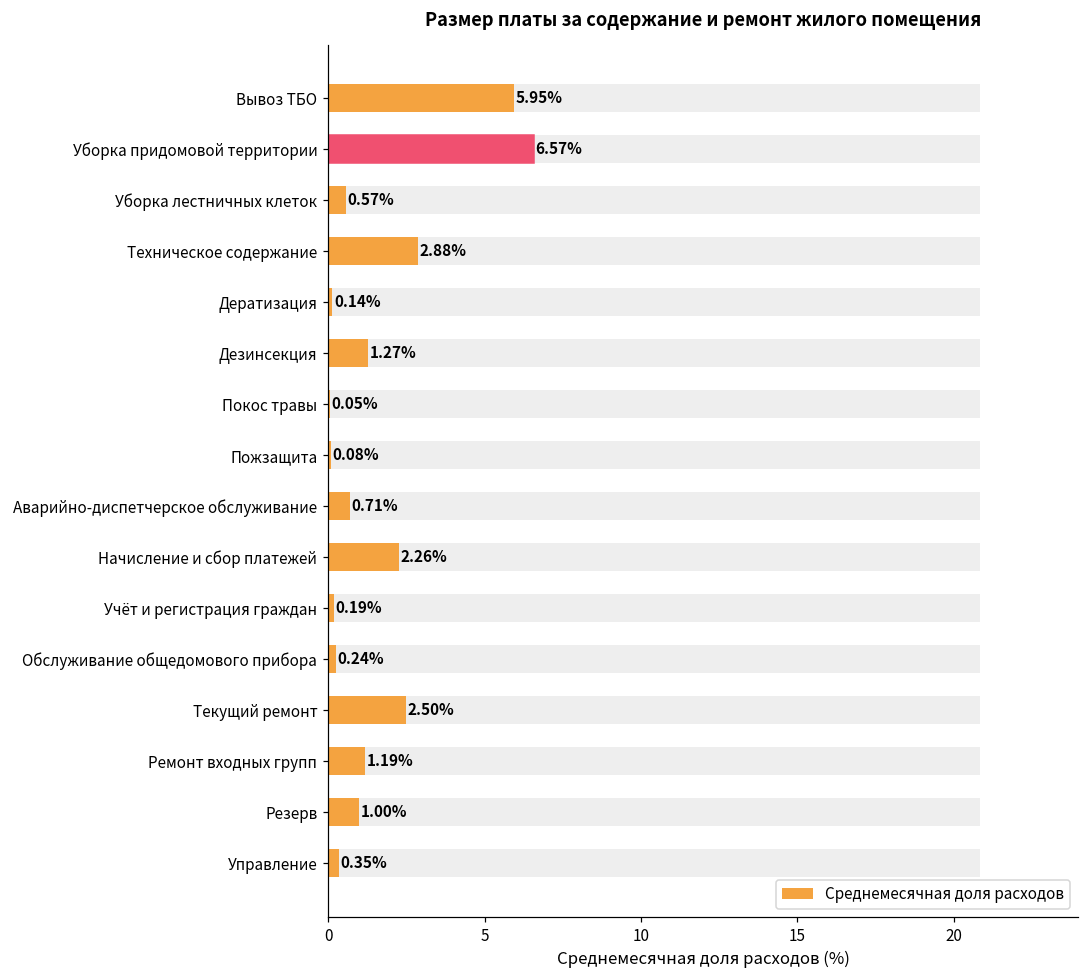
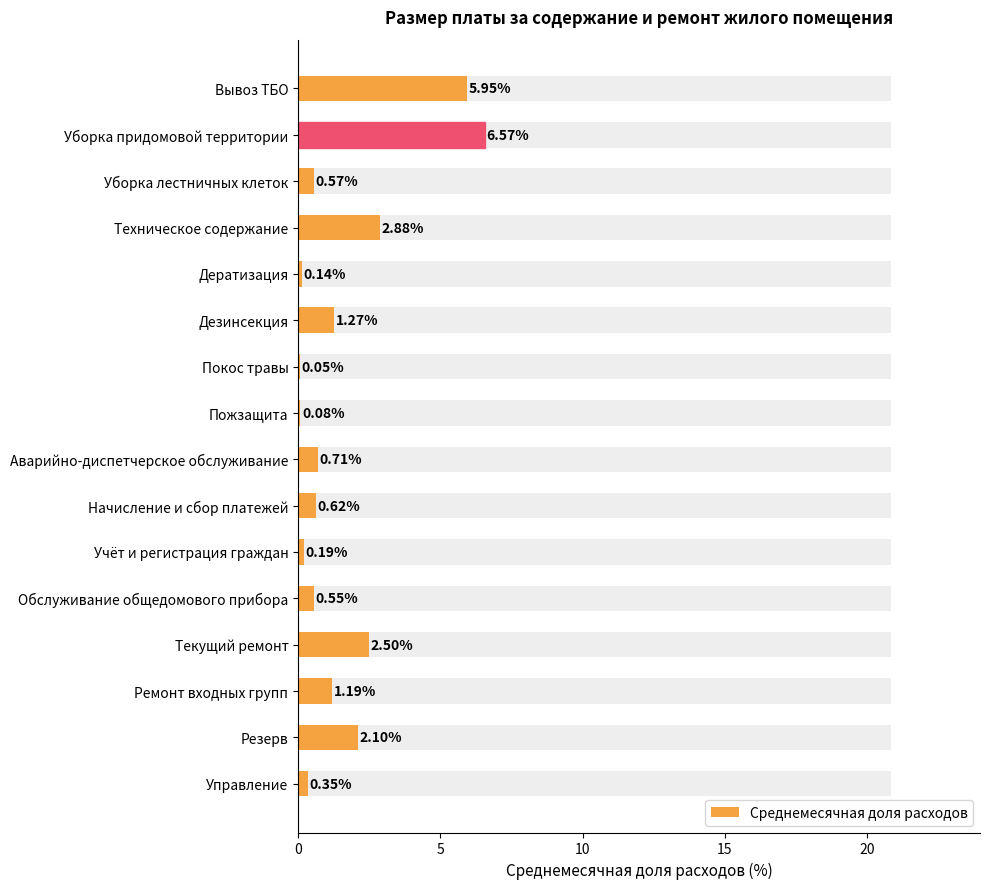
  {
    "Среднемесячная доля расходов": {
      "Покос травы": "0.05%",
-     "Начисление и сбор платежей": "2.26%",
-     "Обслуживание общедомового прибора": "0.24%",
-     "Резерв": "1.00%"
+     "Начисление и сбор платежей": "0.62%",
+     "Обслуживание общедомового прибора": "0.55%",
+     "Резерв": "2.10%"
    }
  }
